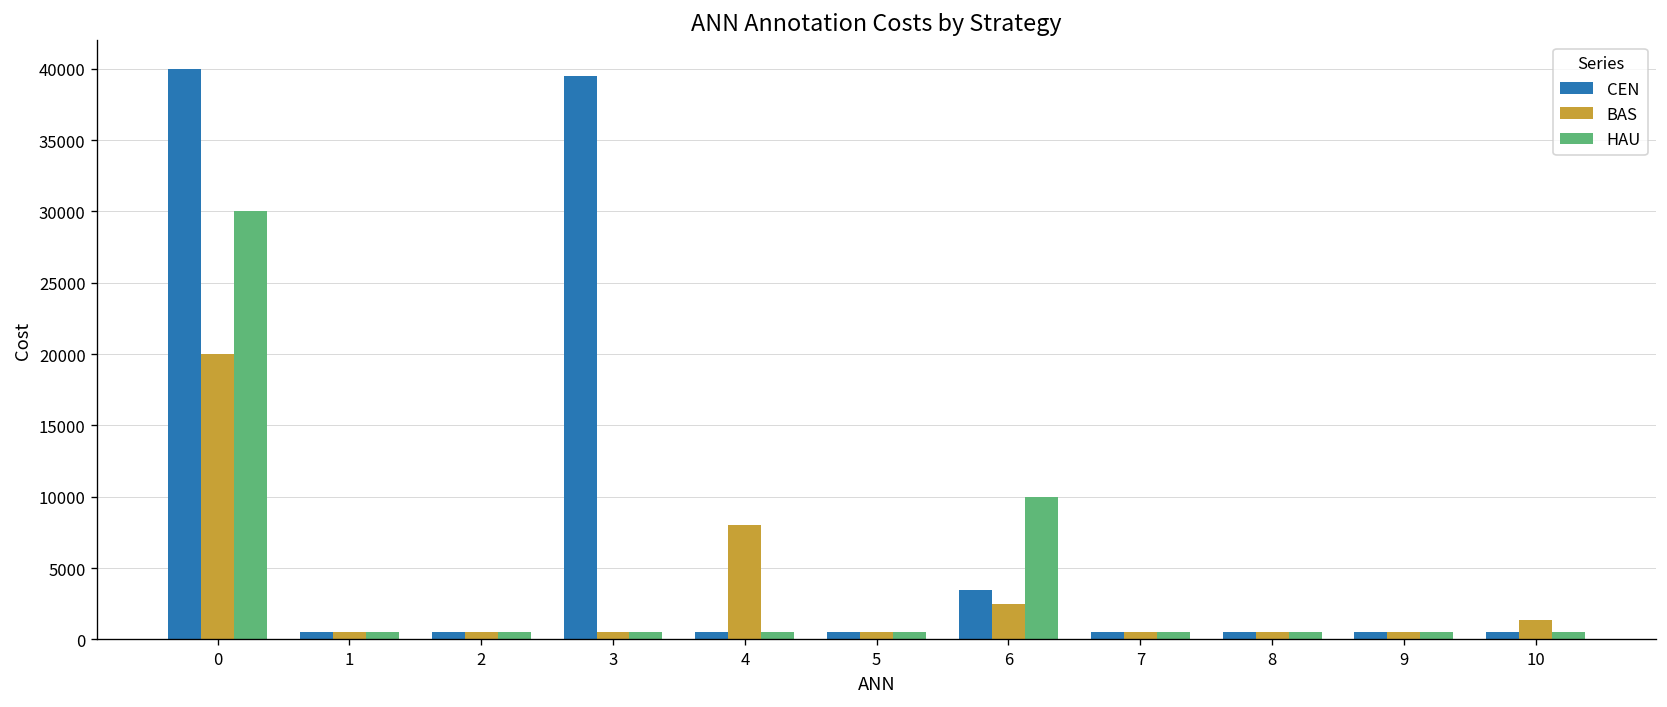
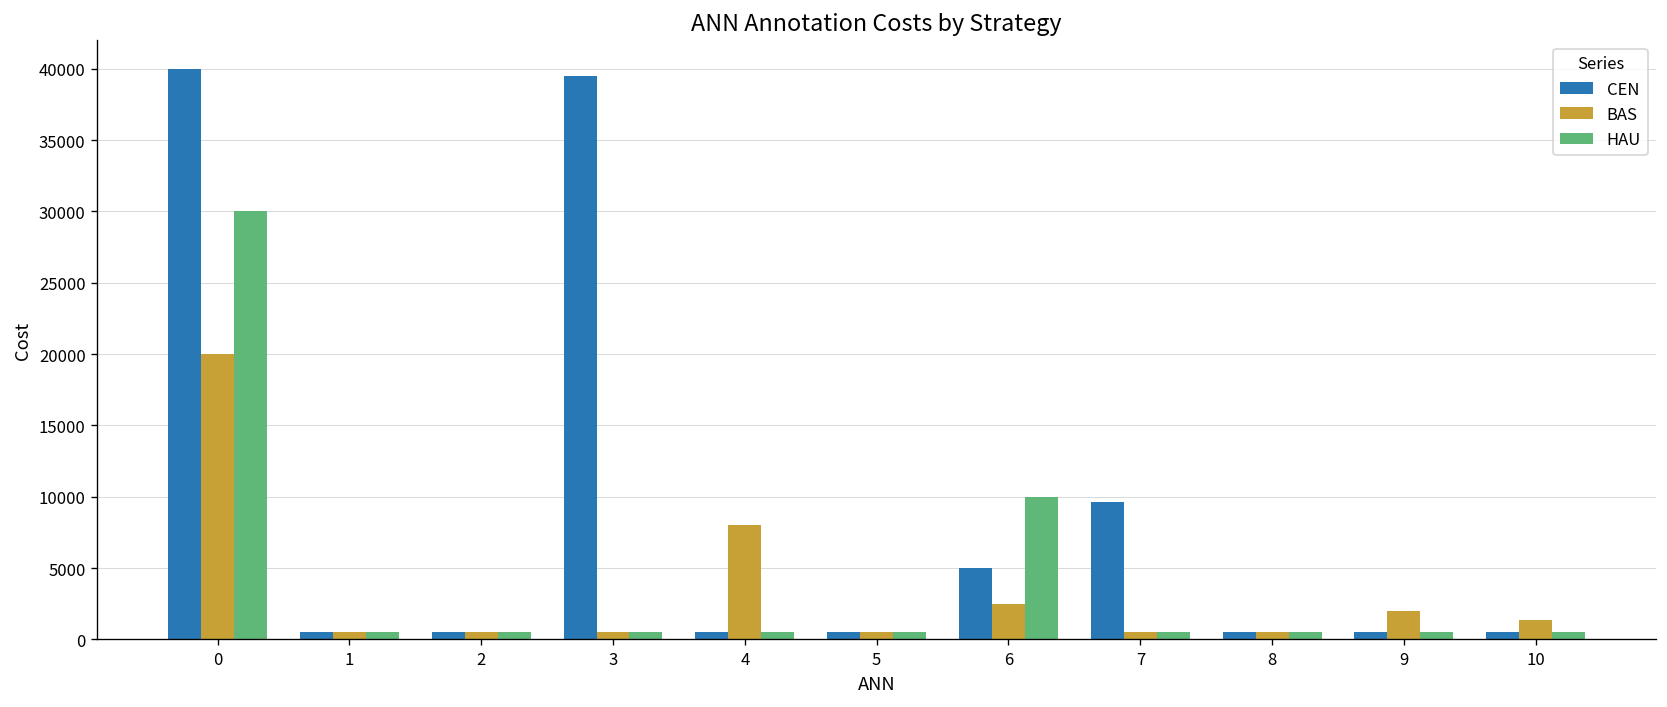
  {
    "CEN": {
      "0": 40000,
      "1": 500,
      "2": 500,
      "3": 39500,
      "4": 500,
      "5": 500,
-     "6": 3500,
-     "7": 500,
+     "6": 5000,
+     "7": 9700,
      "8": 500,
      "9": 500,
      "10": 500
    },
    "BAS": {
      "0": 20000,
      "1": 500,
      "2": 500,
      "3": 500,
      "4": 8000,
      "5": 500,
      "6": 2500,
      "7": 500,
      "8": 500,
-     "9": 500,
+     "9": 2000,
      "10": 1300
    },
    "HAU": {
      "0": 30000,
      "1": 500,
      "2": 500,
      "3": 500,
      "4": 500,
      "5": 500,
      "6": 10000,
      "7": 500,
      "8": 500,
      "9": 500,
      "10": 500
    }
  }
